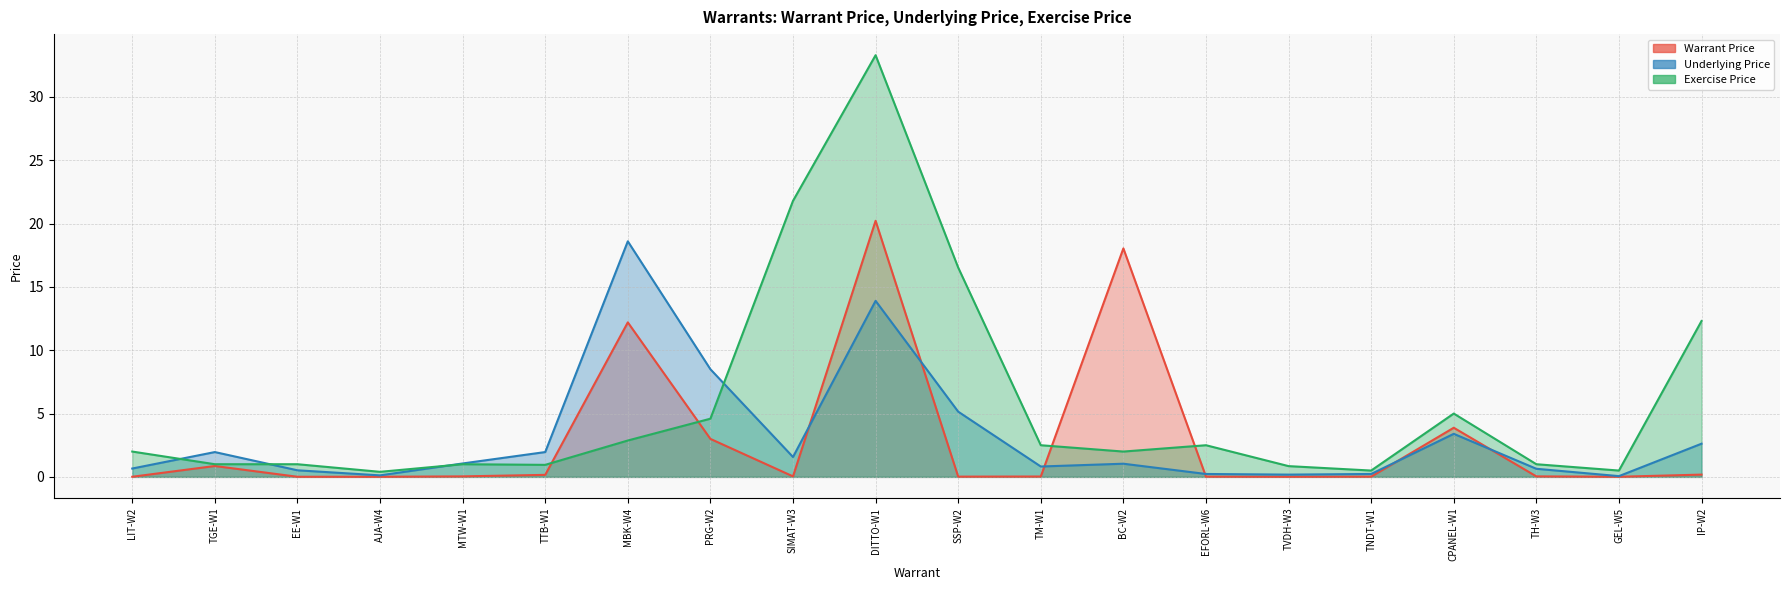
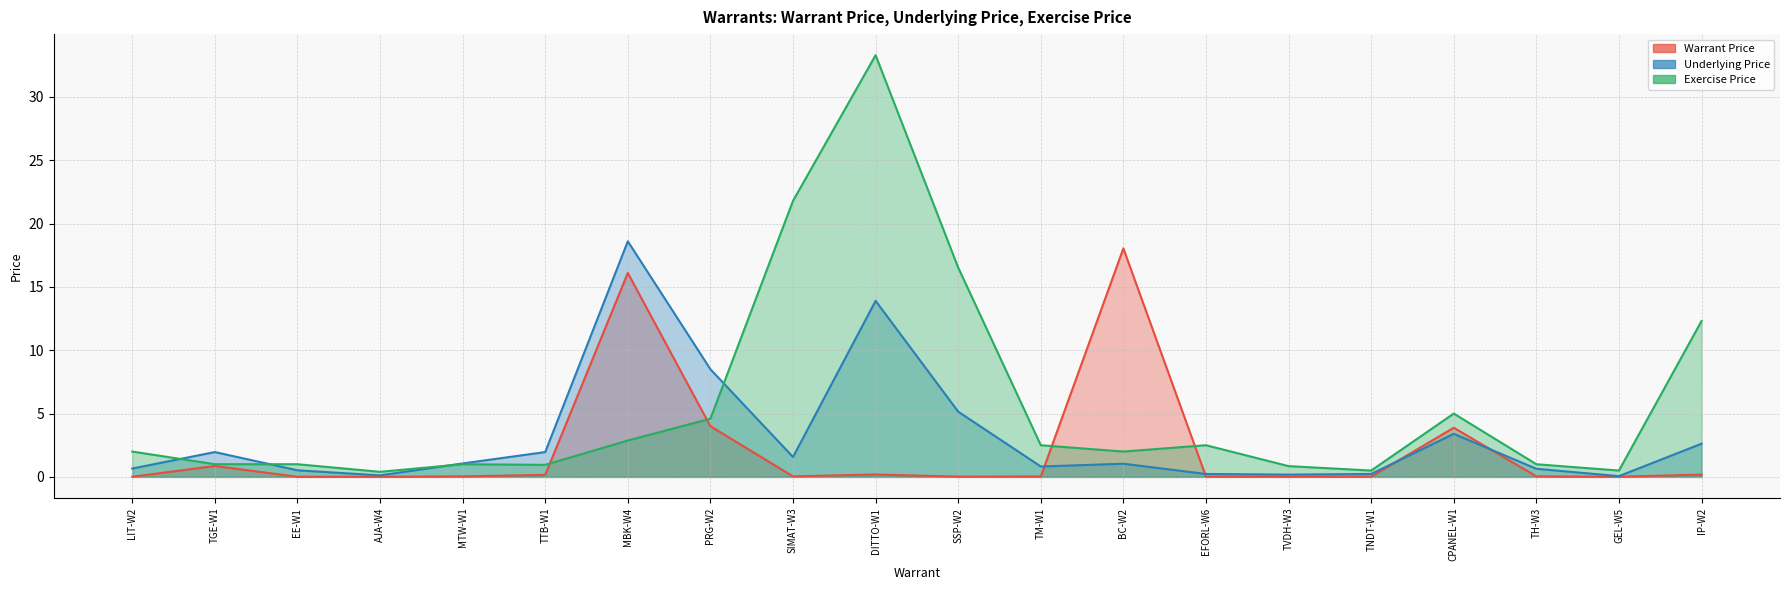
  {
    "Warrant Price": {
      "LIT-W2": 0.0,
      "EE-W1": 0.0,
      "MTW-W1": 0.0,
      "TTB-W1": 0.2,
-     "MBK-W4": 12.2,
-     "PRG-W2": 3,
+     "MBK-W4": 16.1,
+     "PRG-W2": 4,
      "SIMAT-W3": 0.0,
-     "DITTO-W1": 20.2,
+     "DITTO-W1": 0.2,
      "SSP-W2": 0.0,
      "TM-W1": 0.0,
      "BC-W2": 18.0,
      "EFORL-W6": 0.0,
      "TNDT-W1": 0.0,
      "CPANEL-W1": 3.9,
      "TH-W3": 0.0,
      "IP-W2": 0.2
    }
  }
